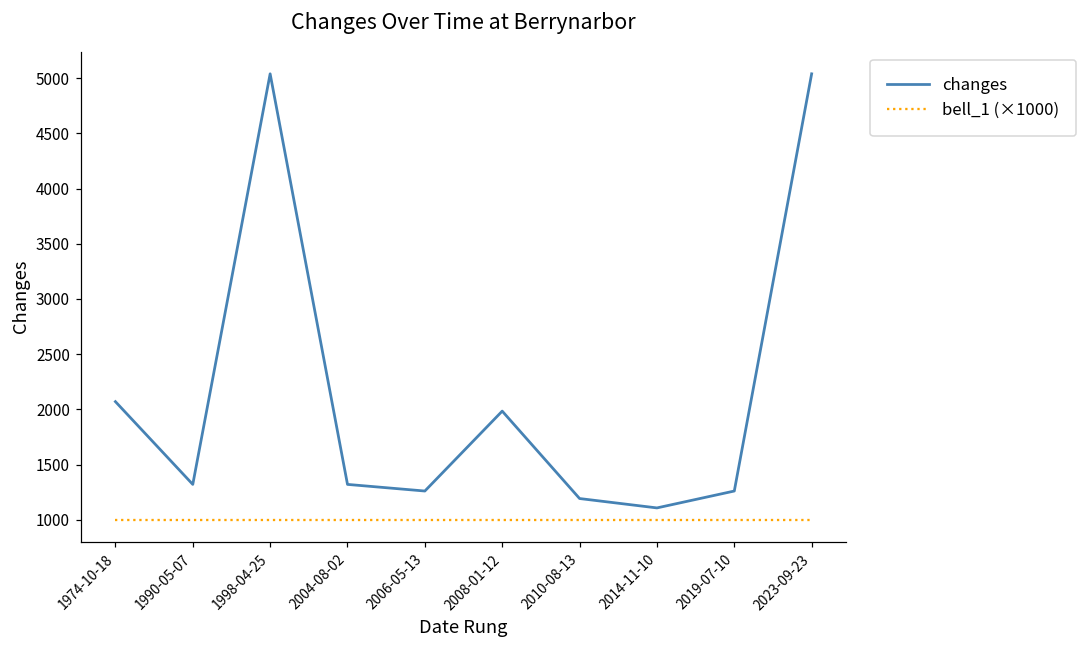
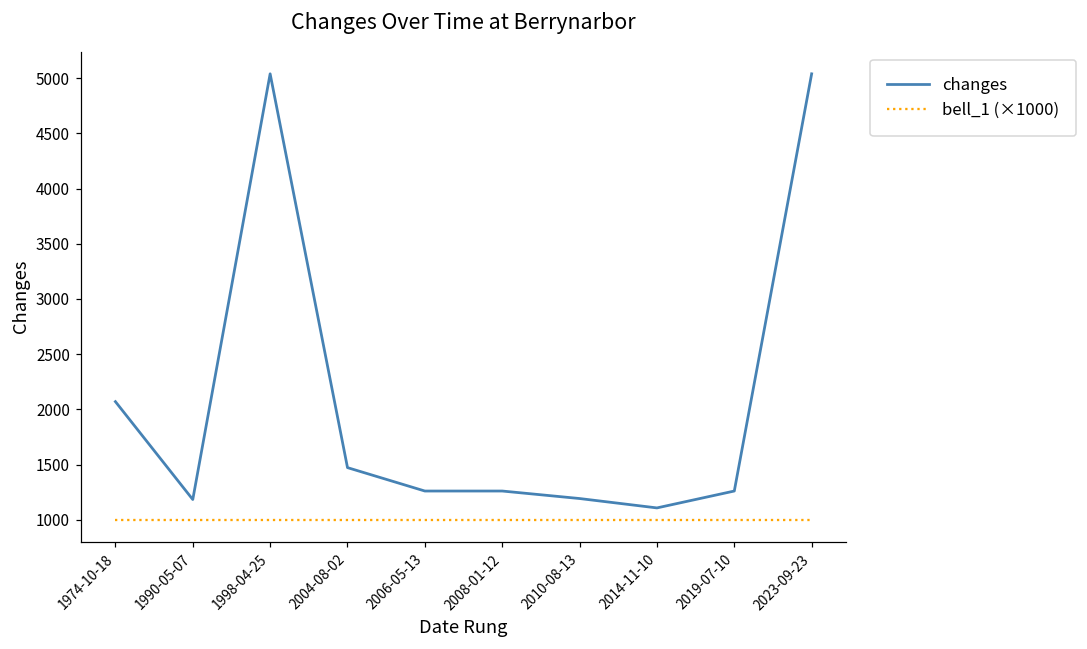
  {
    "changes": {
      "1974-10-18": 2070,
-     "1990-05-07": 1320,
+     "1990-05-07": 1180,
      "1998-04-25": 5040,
-     "2004-08-02": 1320,
+     "2004-08-02": 1470,
      "2006-05-13": 1260,
-     "2008-01-12": 1980,
+     "2008-01-12": 1260,
      "2010-08-13": 1190,
      "2014-11-10": 1110,
      "2019-07-10": 1260,
      "2023-09-23": 5040
    },
    "bell_1 (×1000)": {
      "1974-10-18": 1000,
      "1990-05-07": 1000,
      "1998-04-25": 1000,
      "2004-08-02": 1000,
      "2006-05-13": 1000,
      "2008-01-12": 1000,
      "2010-08-13": 1000,
      "2014-11-10": 1000,
      "2019-07-10": 1000,
      "2023-09-23": 1000
    }
  }
